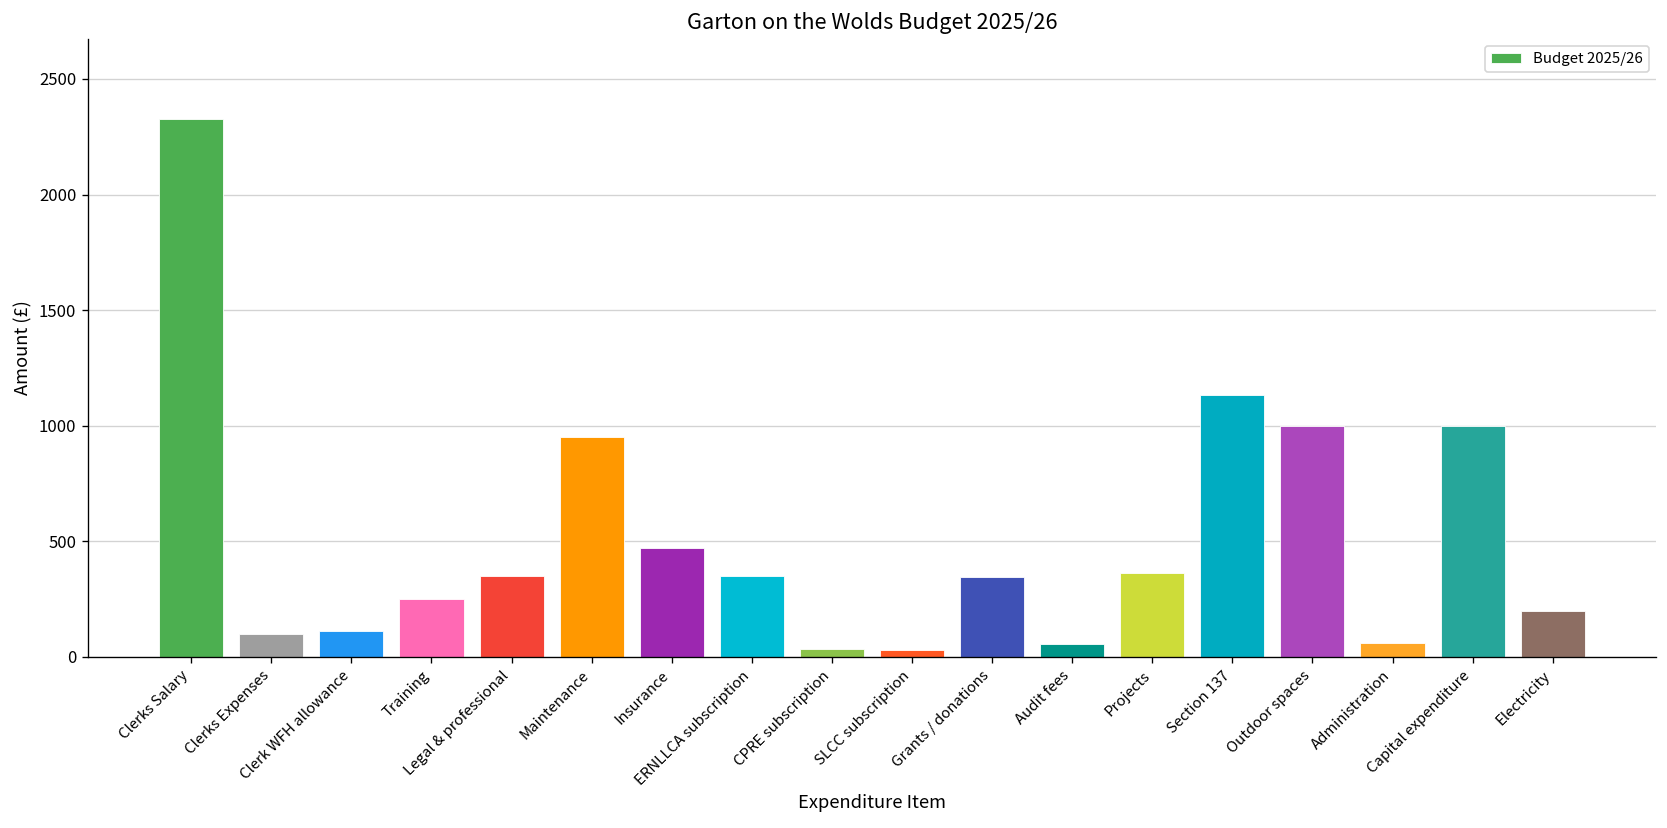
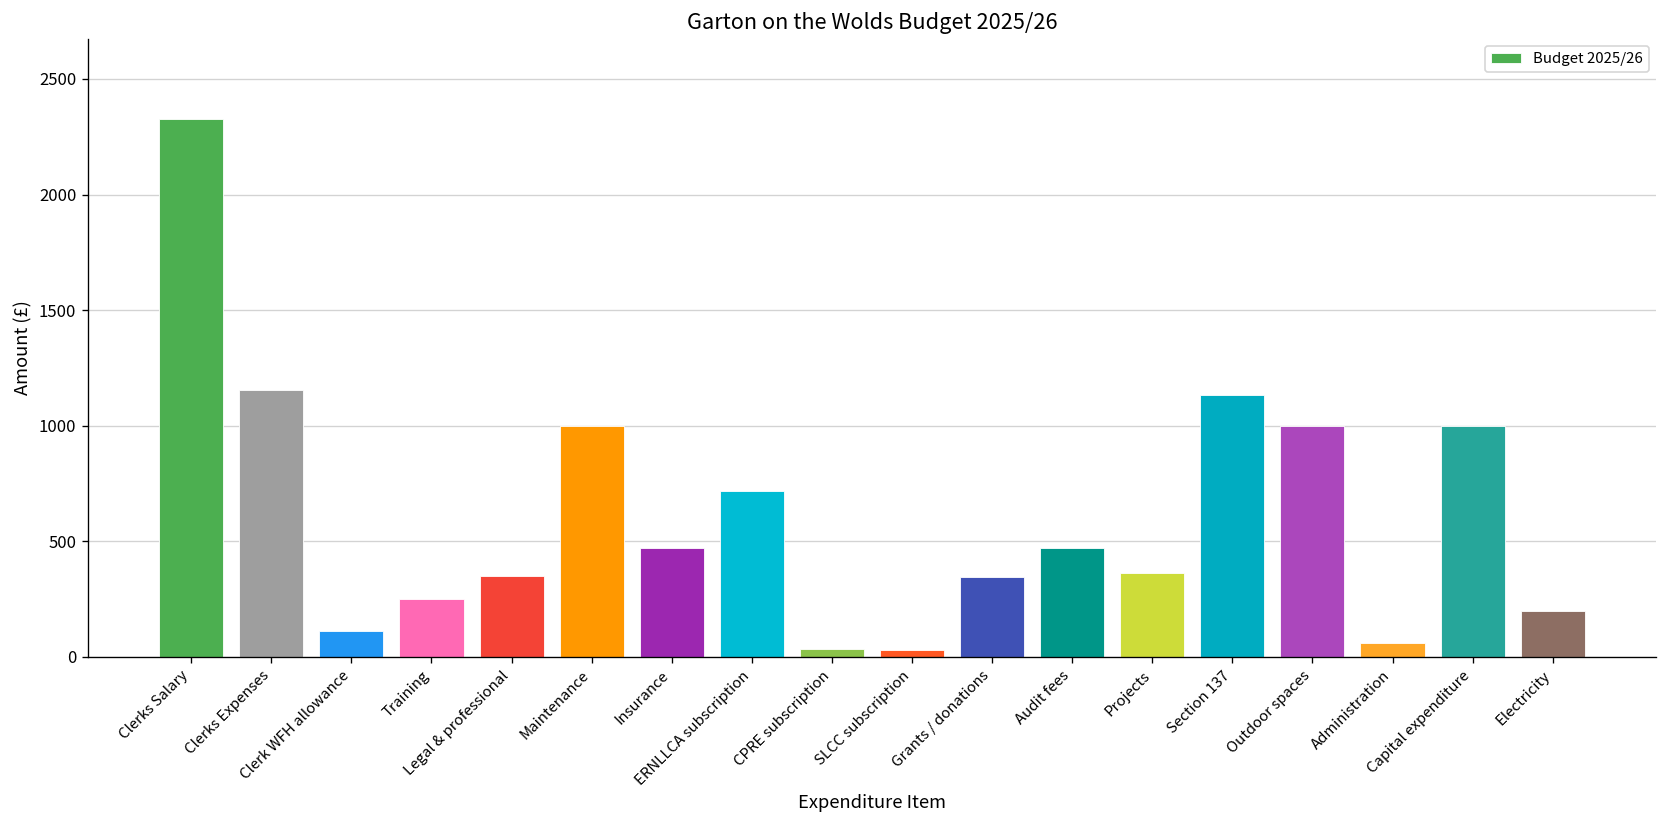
  {
    "Clerks Salary": 2330,
-   "Clerks Expenses": 100,
+   "Clerks Expenses": 1160,
    "Clerk WFH allowance": 110,
    "Training": 250,
    "Legal & professional": 350,
-   "Maintenance": 950,
+   "Maintenance": 1000,
    "Insurance": 470,
-   "ERNLLCA subscription": 350,
+   "ERNLLCA subscription": 720,
    "CPRE subscription": 40,
    "SLCC subscription": 30,
    "Grants / donations": 350,
-   "Audit fees": 60,
+   "Audit fees": 470,
    "Projects": 360,
    "Section 137": 1130,
    "Outdoor spaces": 1000,
    "Administration": 60,
    "Capital expenditure": 1000,
    "Electricity": 200
  }
